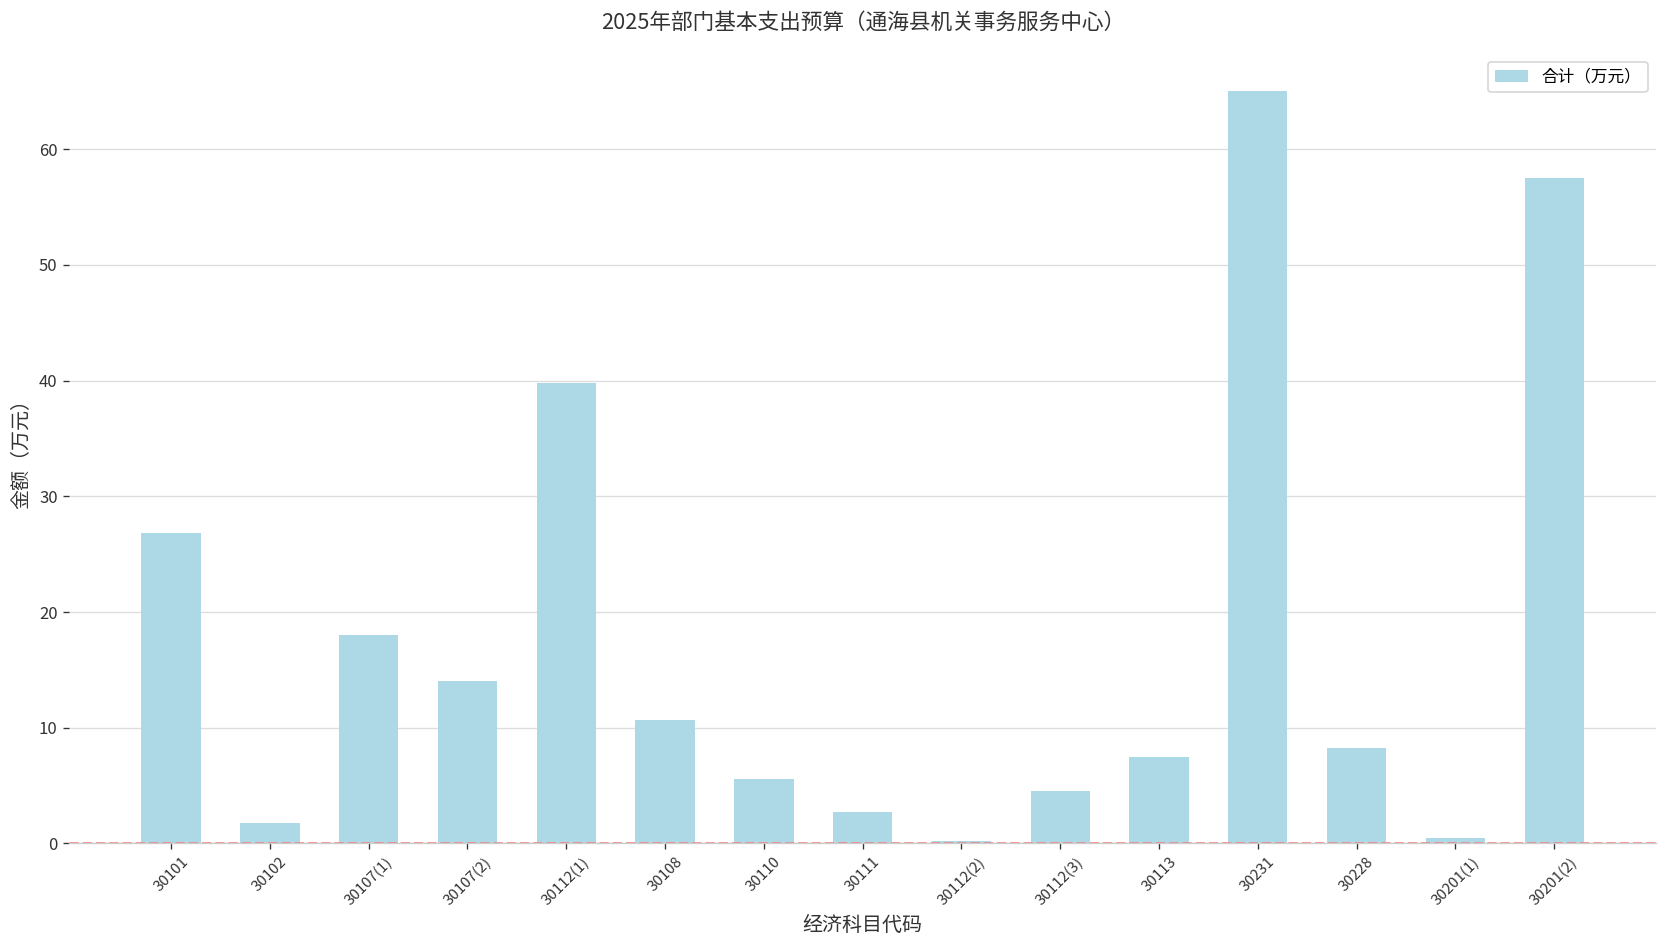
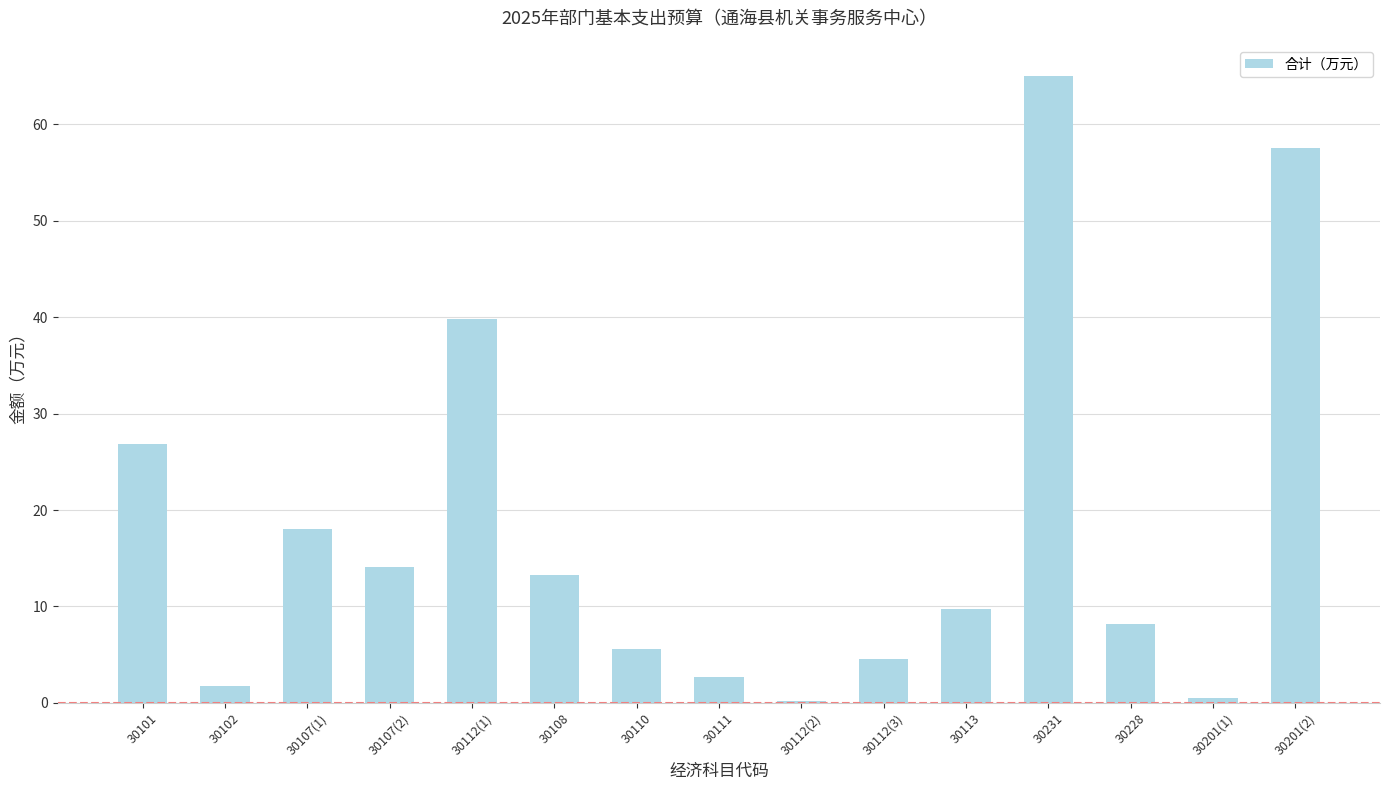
  {
    "30101": 27,
    "30102": 2,
    "30107(1)": 18,
    "30107(2)": 14,
    "30112(1)": 40,
-   "30108": 11,
+   "30108": 13,
    "30110": 6,
    "30111": 3,
    "30112(3)": 5,
-   "30113": 7,
+   "30113": 10,
    "30231": 65,
    "30228": 8,
    "30201(1)": 0,
    "30201(2)": 58
  }
